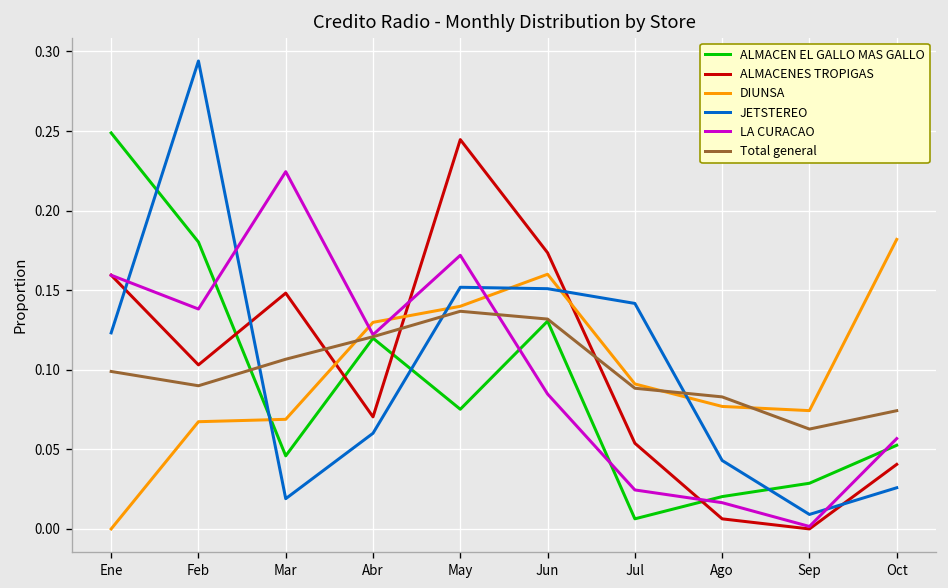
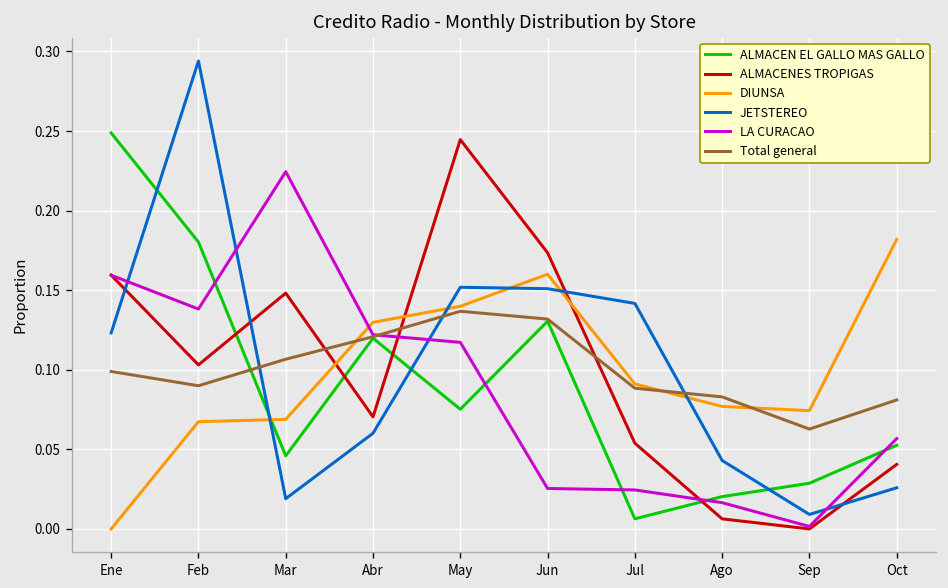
  {
    "ALMACEN EL GALLO MAS GALLO": {
      "Ene": 0.249,
      "Feb": 0.180,
      "Mar": 0.046,
      "May": 0.075,
      "Jul": 0.006,
      "Ago": 0.020,
      "Sep": 0.029,
      "Oct": 0.053
    },
    "ALMACENES TROPIGAS": {
      "Feb": 0.103,
      "Mar": 0.148,
      "Abr": 0.070,
      "May": 0.245,
      "Jun": 0.174,
      "Jul": 0.054,
      "Ago": 0.006,
      "Oct": 0.041
    },
    "DIUNSA": {
      "Ene": 0.000,
      "Feb": 0.067,
      "Mar": 0.069,
      "Abr": 0.130,
      "May": 0.140,
      "Jun": 0.160,
      "Jul": 0.091,
      "Ago": 0.077,
      "Sep": 0.074,
      "Oct": 0.182
    },
    "JETSTEREO": {
      "Ene": 0.123,
      "Feb": 0.294,
      "Mar": 0.019,
      "Abr": 0.060,
      "May": 0.152,
      "Jun": 0.151,
      "Jul": 0.142,
      "Ago": 0.043,
      "Sep": 0.009,
      "Oct": 0.026
    },
    "LA CURACAO": {
      "Feb": 0.138,
      "Mar": 0.224,
-     "May": 0.172,
-     "Jun": 0.085,
+     "May": 0.117,
+     "Jun": 0.025,
      "Jul": 0.024,
      "Ago": 0.016,
      "Oct": 0.057
    },
    "Total general": {
      "Ene": 0.099,
      "Feb": 0.090,
      "Mar": 0.107,
      "May": 0.137,
      "Jul": 0.088,
      "Ago": 0.083,
      "Sep": 0.063,
-     "Oct": 0.074
+     "Oct": 0.081
    }
  }
